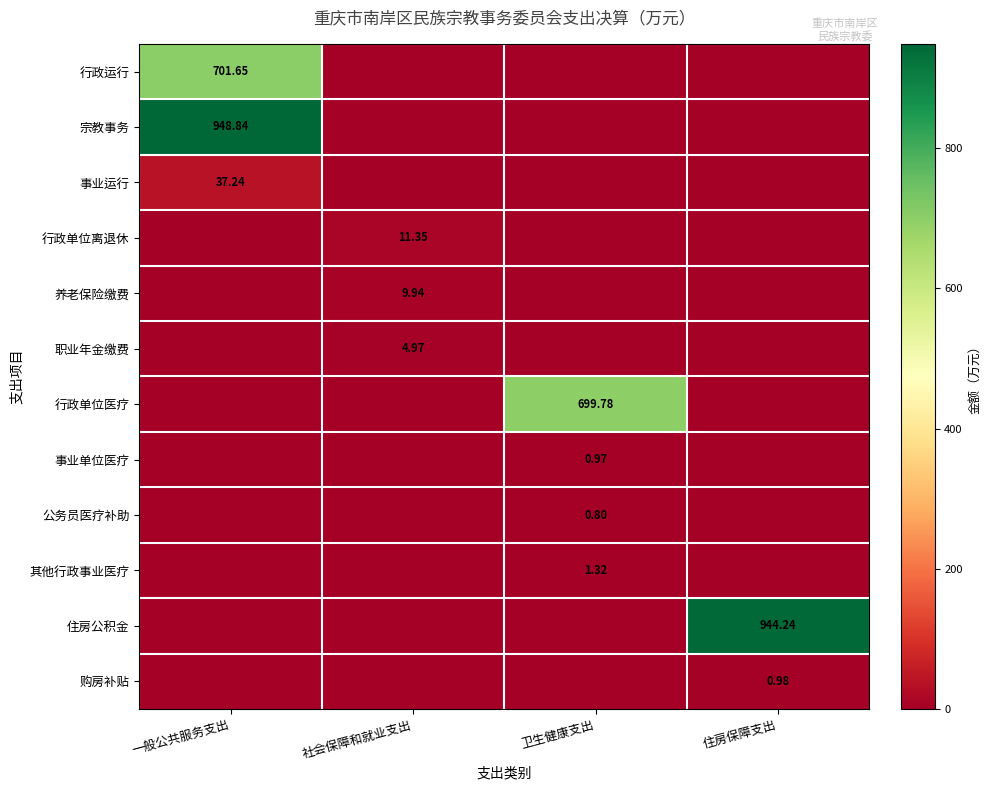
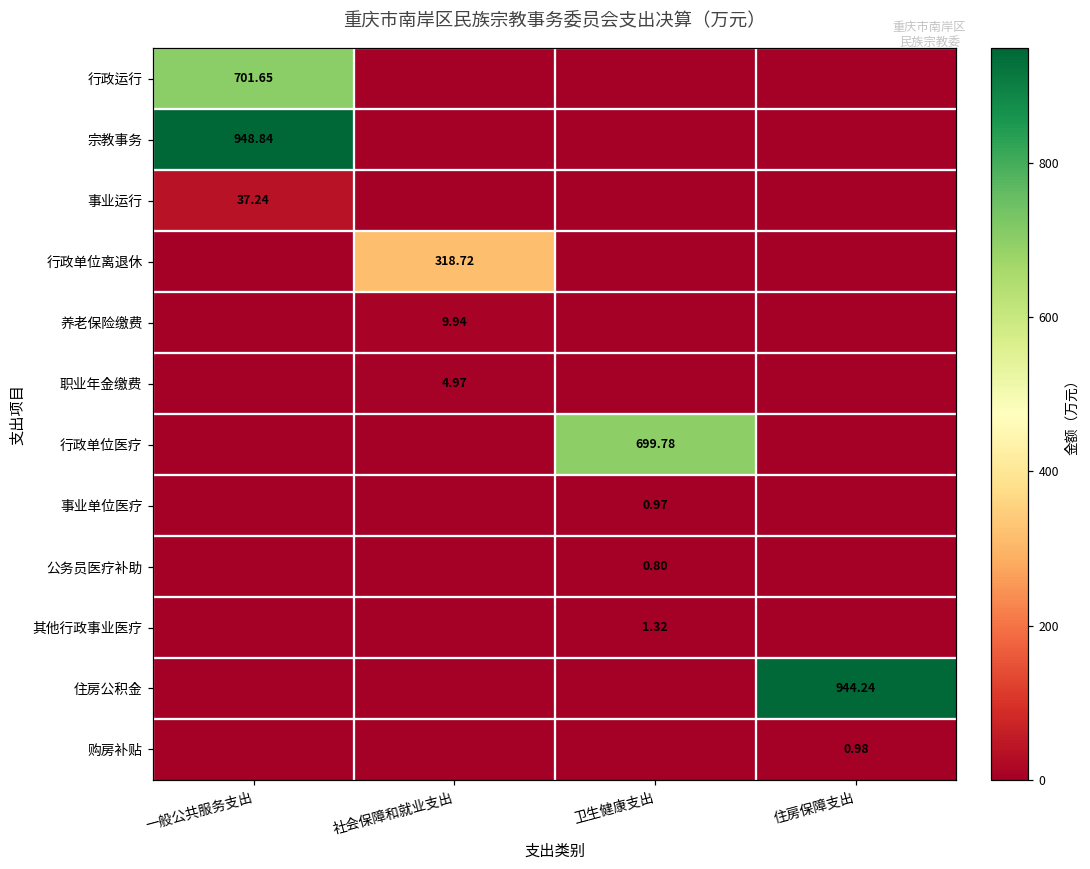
  {
    "行政运行": {
      "一般公共服务支出": 701.65
    },
    "宗教事务": {
      "一般公共服务支出": 948.84
    },
    "事业运行": {
      "一般公共服务支出": 37.24
    },
    "行政单位离退休": {
-     "社会保障和就业支出": 11.35
+     "社会保障和就业支出": 318.72
    },
    "养老保险缴费": {
      "社会保障和就业支出": 9.94
    },
    "职业年金缴费": {
      "社会保障和就业支出": 4.97
    },
    "行政单位医疗": {
      "卫生健康支出": 699.78
    },
    "事业单位医疗": {
      "卫生健康支出": 0.97
    },
    "公务员医疗补助": {
      "卫生健康支出": 0.80
    },
    "其他行政事业医疗": {
      "卫生健康支出": 1.32
    },
    "住房公积金": {
      "住房保障支出": 944.24
    },
    "购房补贴": {
      "住房保障支出": 0.98
    }
  }
